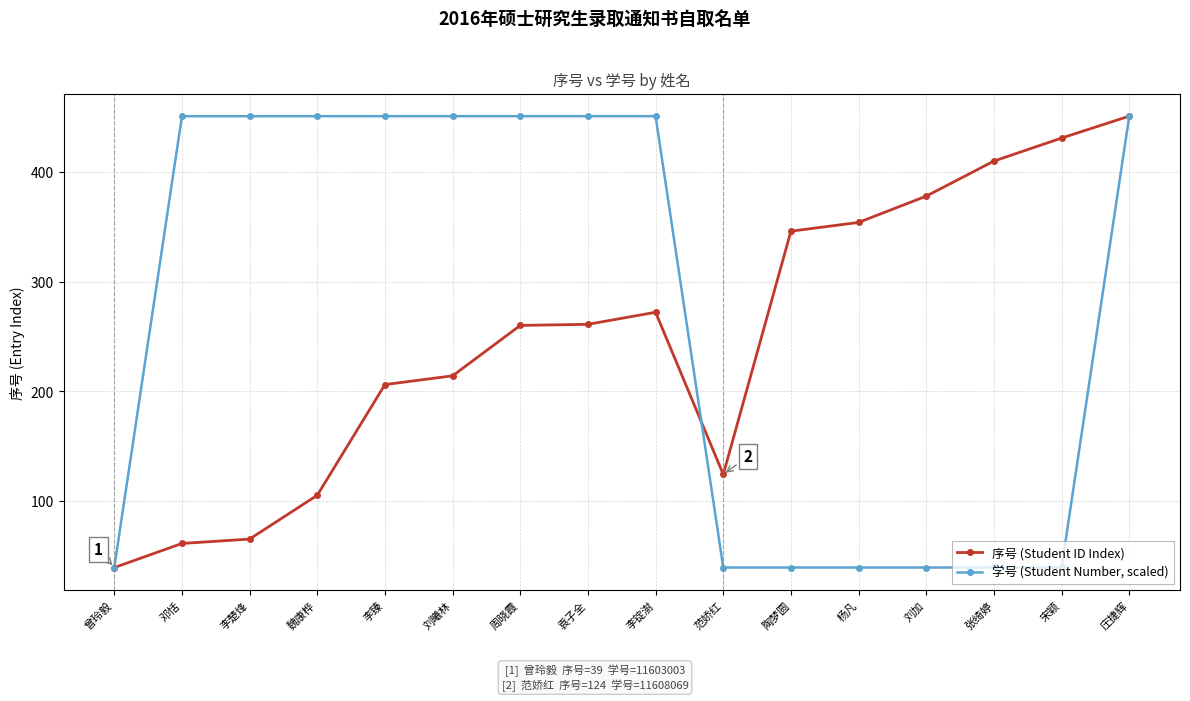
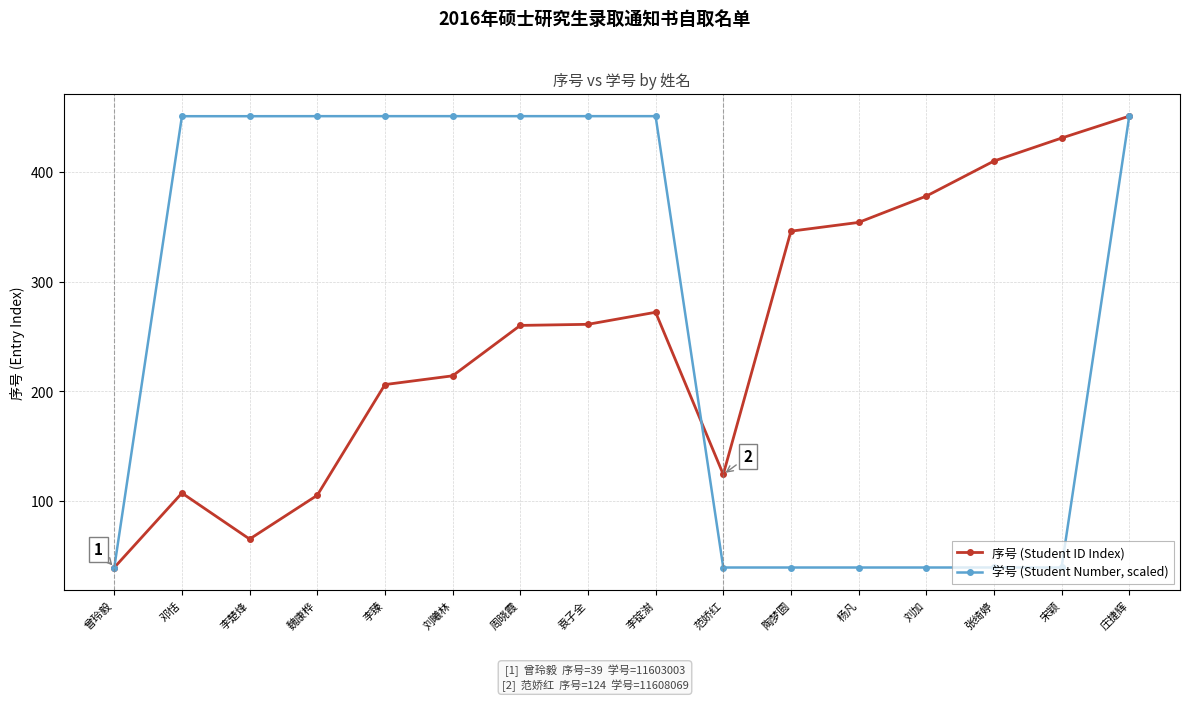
  {
    "序号 (Student ID Index)": {
-     "邓恬": 61,
+     "邓恬": 107,
      "李楚烽": 65,
      "魏康桦": 105,
      "李臻": 206,
      "刘曦林": 214,
      "周晓霞": 260,
      "袁子全": 261,
      "李锭澍": 272,
      "陶梦圆": 346,
      "杨凡": 354,
      "刘加": 378,
      "张绮婷": 410,
      "宋颖": 431
    },
    "学号 (Student Number, scaled)": {
      "邓恬": 451,
      "李楚烽": 451,
      "魏康桦": 451,
      "李臻": 451,
      "刘曦林": 451,
      "周晓霞": 451,
      "袁子全": 451,
      "李锭澍": 451,
      "范娇红": 39,
      "陶梦圆": 39,
      "杨凡": 39,
      "刘加": 39
    }
  }
